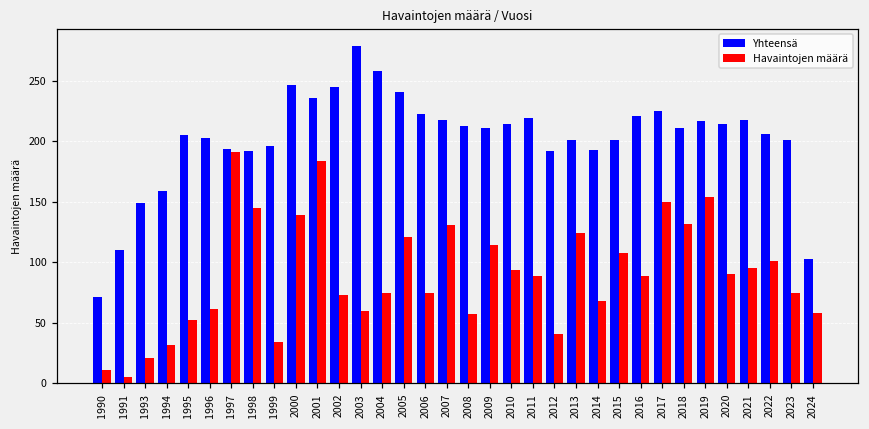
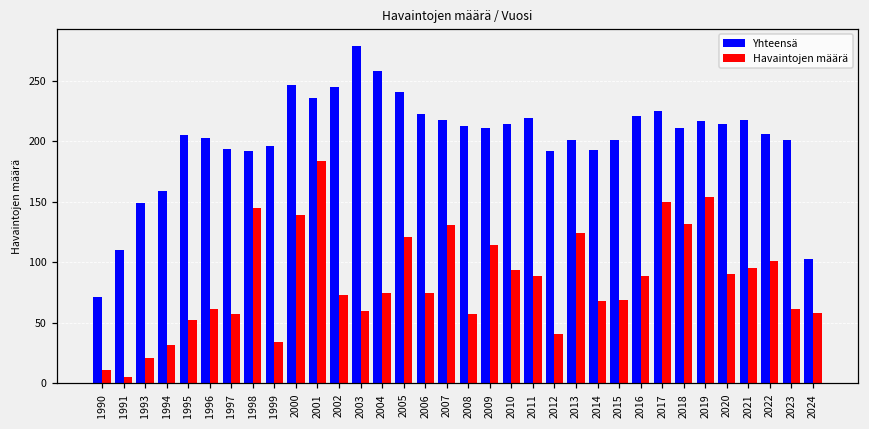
  {
    "Yhteensä": {
      "1990": 71,
      "1991": 110,
      "1993": 149,
      "1994": 159,
      "1995": 205,
      "1996": 203,
      "1997": 194,
      "1998": 192,
      "1999": 196,
      "2000": 247,
      "2001": 236,
      "2002": 245,
      "2003": 279,
      "2004": 258,
      "2005": 241,
      "2006": 223,
      "2007": 218,
      "2008": 213,
      "2009": 211,
      "2010": 214,
      "2011": 219,
      "2012": 192,
      "2013": 201,
      "2014": 193,
      "2015": 201,
      "2016": 221,
      "2017": 225,
      "2018": 211,
      "2019": 217,
      "2020": 214,
      "2021": 218,
      "2022": 206,
      "2023": 201,
      "2024": 103
    },
    "Havaintojen määrä": {
      "1990": 11,
      "1991": 5,
      "1993": 21,
      "1994": 32,
      "1995": 52,
      "1996": 61,
-     "1997": 191,
+     "1997": 57,
      "1998": 145,
      "1999": 34,
      "2000": 139,
      "2001": 184,
      "2002": 73,
      "2003": 60,
      "2004": 75,
      "2005": 121,
      "2006": 75,
      "2007": 131,
      "2008": 57,
      "2009": 114,
      "2010": 94,
      "2011": 89,
      "2012": 41,
      "2013": 124,
      "2014": 68,
-     "2015": 108,
+     "2015": 69,
      "2016": 89,
      "2017": 150,
      "2018": 132,
      "2019": 154,
      "2020": 90,
      "2021": 95,
      "2022": 101,
-     "2023": 75,
+     "2023": 61,
      "2024": 58
    }
  }
